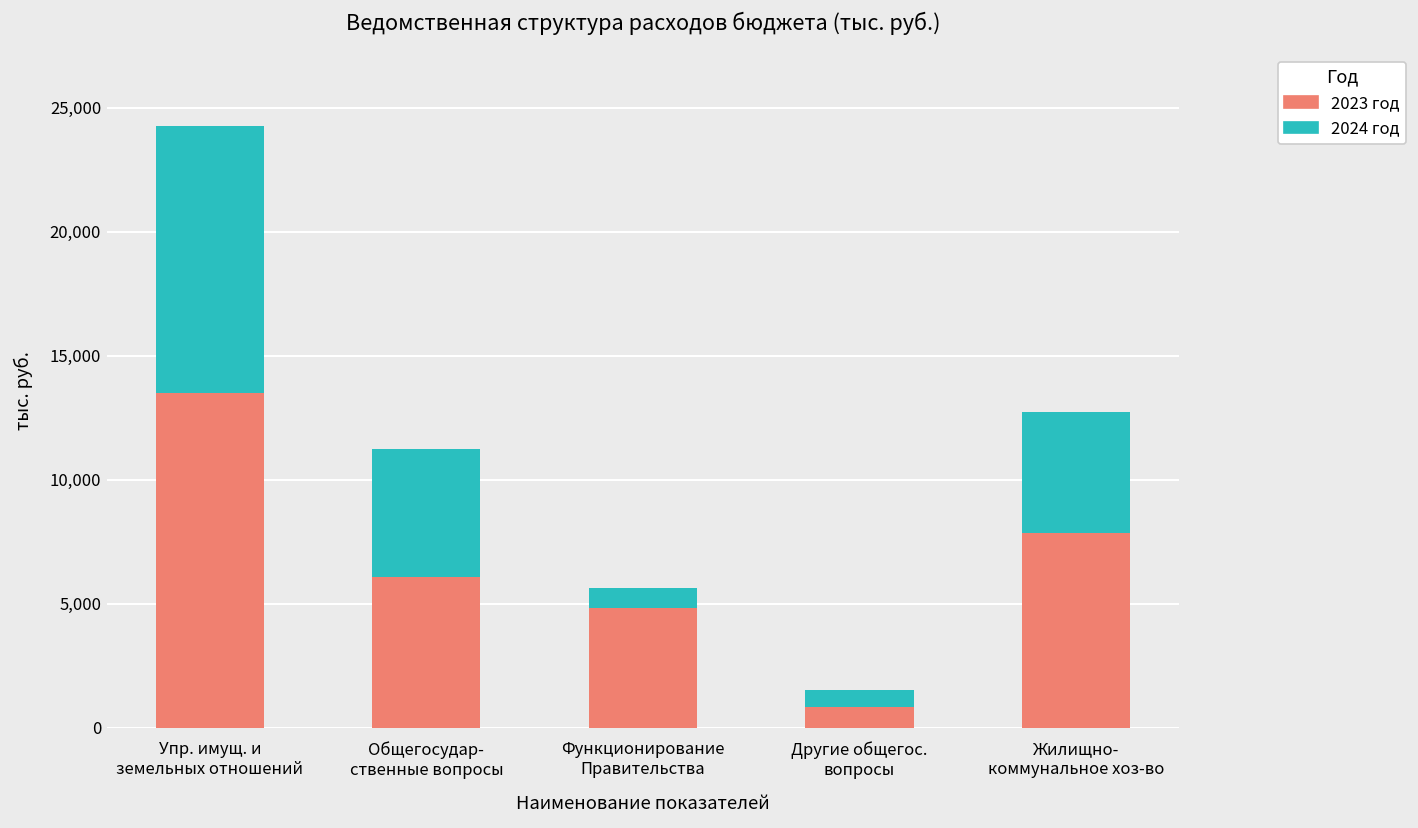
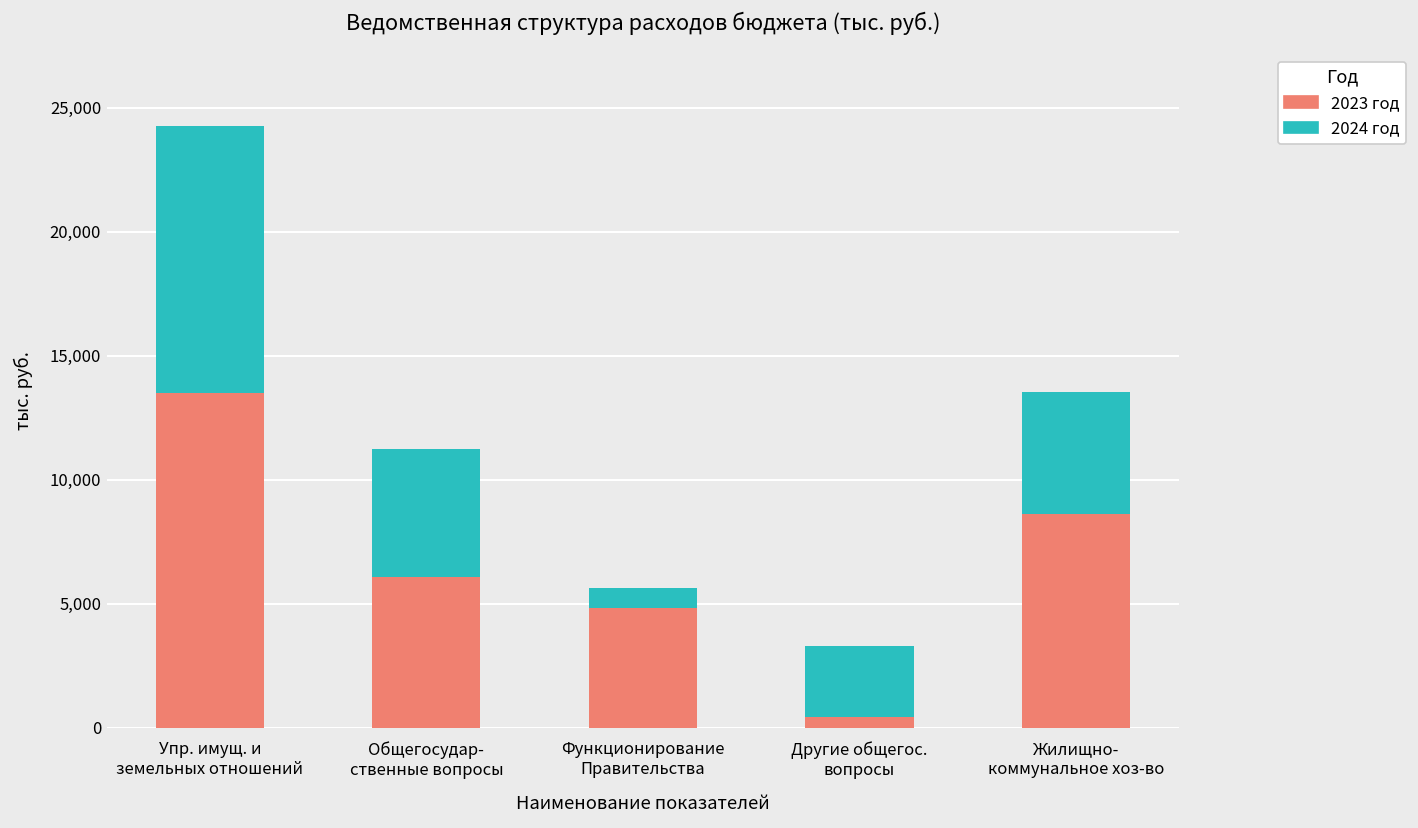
  {
    "2023 год": {
      "Упр. имущ. и земельных отношений": "13,500",
      "Общегосудар- ственные вопросы": "6,100",
      "Функционирование Правительства": "4,800",
-     "Другие общегос. вопросы": "800",
-     "Жилищно- коммунальное хоз-во": "7,800"
+     "Другие общегос. вопросы": "400",
+     "Жилищно- коммунальное хоз-во": "8,600"
    },
    "2024 год": {
      "Упр. имущ. и земельных отношений": "10,800",
      "Общегосудар- ственные вопросы": "5,200",
      "Функционирование Правительства": "800",
-     "Другие общегос. вопросы": "700",
+     "Другие общегос. вопросы": "2,900",
      "Жилищно- коммунальное хоз-во": "4,900"
    }
  }
